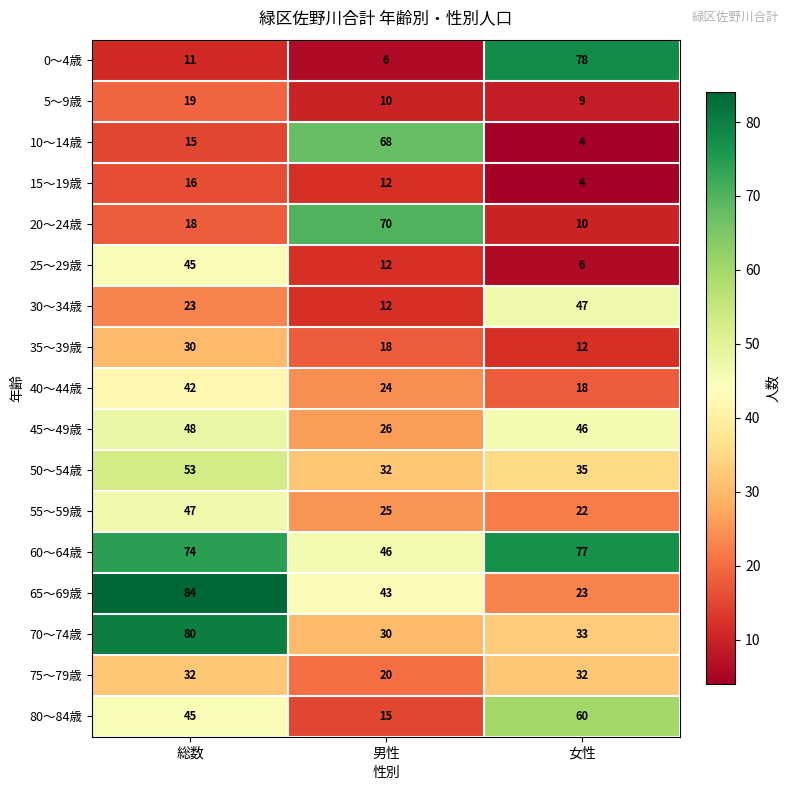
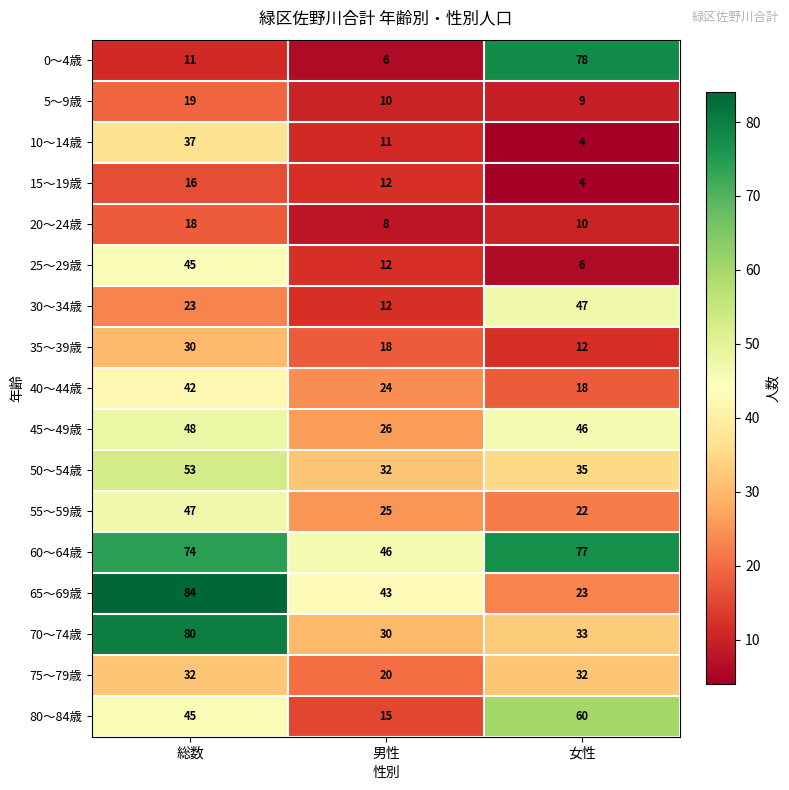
  {
    "0～4歳": {
      "総数": 11,
      "男性": 6,
      "女性": 78
    },
    "5～9歳": {
      "総数": 19,
      "男性": 10,
      "女性": 9
    },
    "10～14歳": {
-     "総数": 15,
-     "男性": 68,
+     "総数": 37,
+     "男性": 11,
      "女性": 4
    },
    "15～19歳": {
      "総数": 16,
      "男性": 12,
      "女性": 4
    },
    "20～24歳": {
      "総数": 18,
-     "男性": 70,
+     "男性": 8,
      "女性": 10
    },
    "25～29歳": {
      "総数": 45,
      "男性": 12,
      "女性": 6
    },
    "30～34歳": {
      "総数": 23,
      "男性": 12,
      "女性": 47
    },
    "35～39歳": {
      "総数": 30,
      "男性": 18,
      "女性": 12
    },
    "40～44歳": {
      "総数": 42,
      "男性": 24,
      "女性": 18
    },
    "45～49歳": {
      "総数": 48,
      "男性": 26,
      "女性": 46
    },
    "50～54歳": {
      "総数": 53,
      "男性": 32,
      "女性": 35
    },
    "55～59歳": {
      "総数": 47,
      "男性": 25,
      "女性": 22
    },
    "60～64歳": {
      "総数": 74,
      "男性": 46,
      "女性": 77
    },
    "65～69歳": {
      "総数": 84,
      "男性": 43,
      "女性": 23
    },
    "70～74歳": {
      "総数": 80,
      "男性": 30,
      "女性": 33
    },
    "75～79歳": {
      "総数": 32,
      "男性": 20,
      "女性": 32
    },
    "80～84歳": {
      "総数": 45,
      "男性": 15,
      "女性": 60
    }
  }
